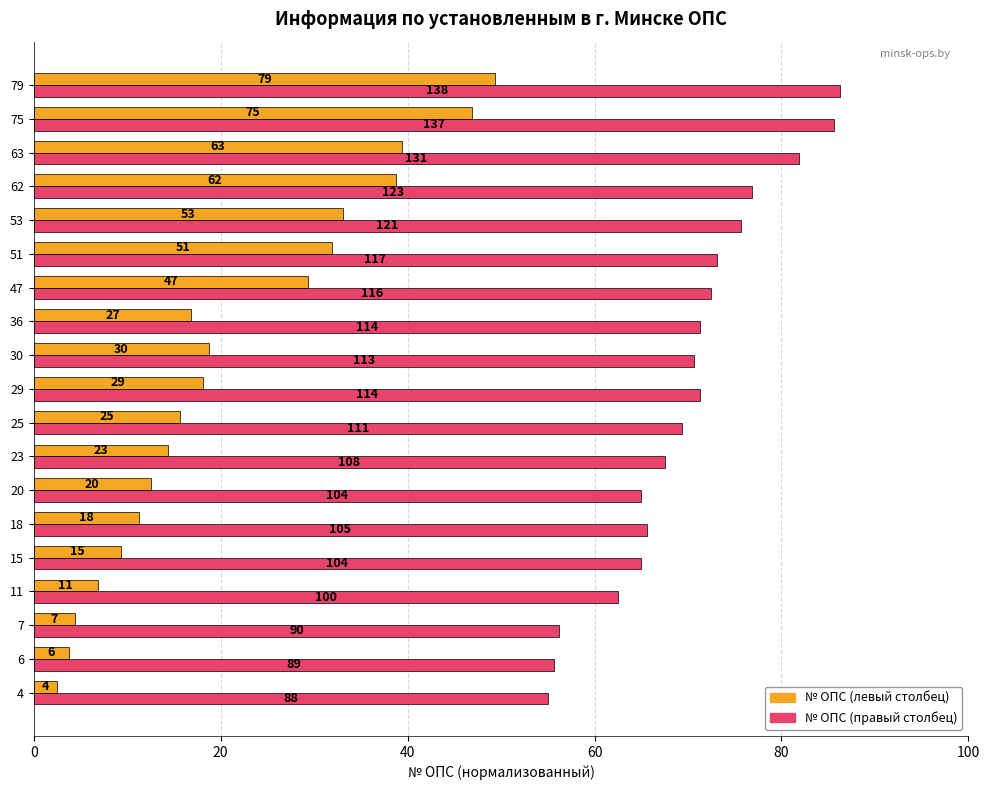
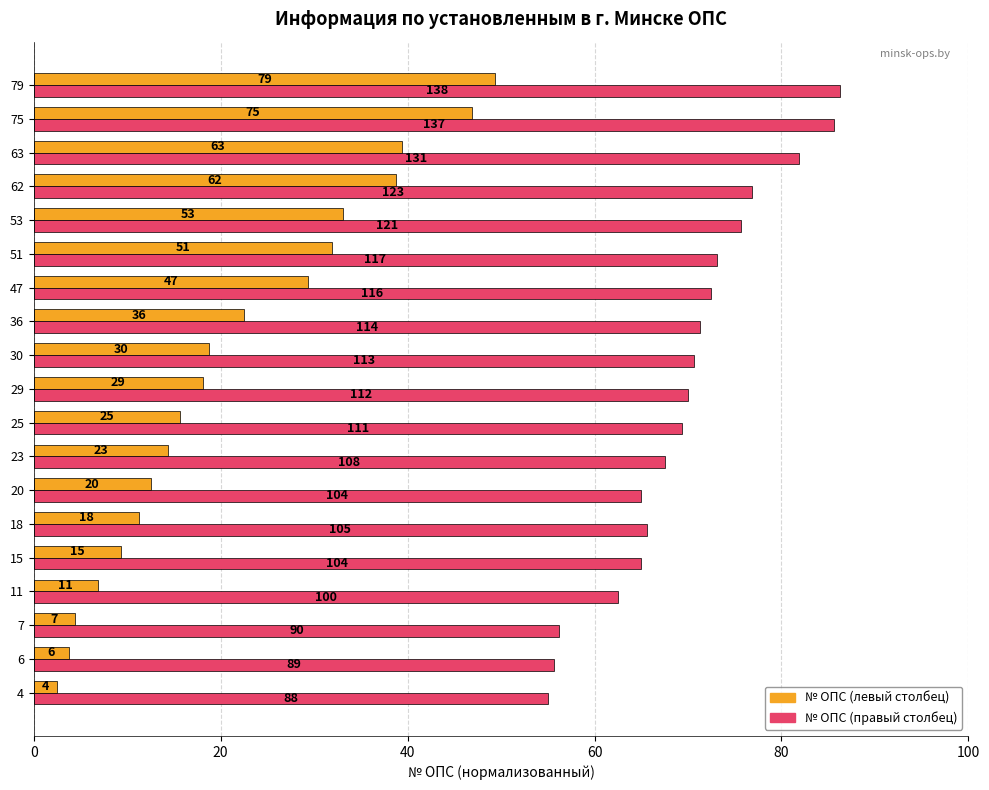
  {
    "№ ОПС (левый столбец)": {
-     "36": 27
+     "36": 36
    },
    "№ ОПС (правый столбец)": {
-     "29": 114
+     "29": 112
    }
  }
